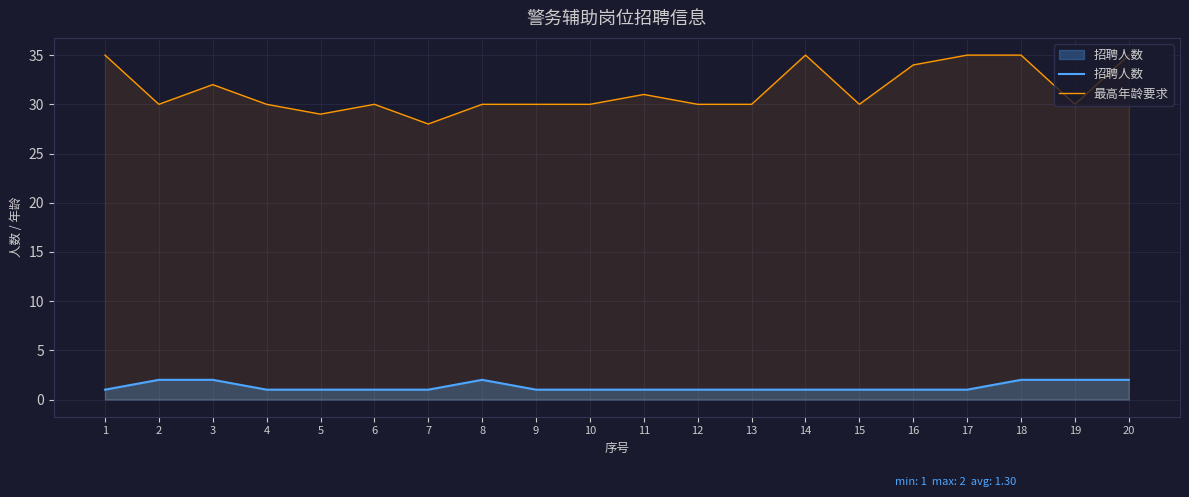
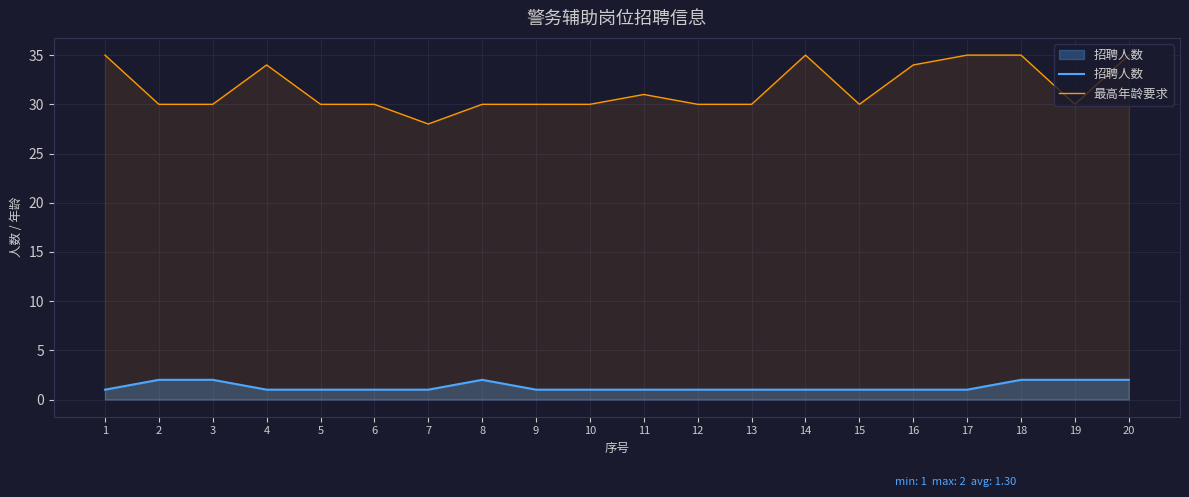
  {
    "招聘人数": {
      "1": 1,
      "2": 2,
      "3": 2,
      "4": 1,
      "5": 1,
      "6": 1,
      "7": 1,
      "8": 2,
      "9": 1,
      "10": 1,
      "11": 1,
      "12": 1,
      "13": 1,
      "14": 1,
      "15": 1,
      "16": 1,
      "17": 1,
      "18": 2,
      "19": 2,
      "20": 2
    },
    "最高年龄要求": {
      "1": 35,
      "2": 30,
-     "3": 32,
-     "4": 30,
-     "5": 29,
+     "3": 30,
+     "4": 34,
+     "5": 30,
      "6": 30,
      "7": 28,
      "8": 30,
      "9": 30,
      "10": 30,
      "11": 31,
      "12": 30,
      "13": 30,
      "14": 35,
      "15": 30,
      "16": 34,
      "17": 35,
      "18": 35
    }
  }
